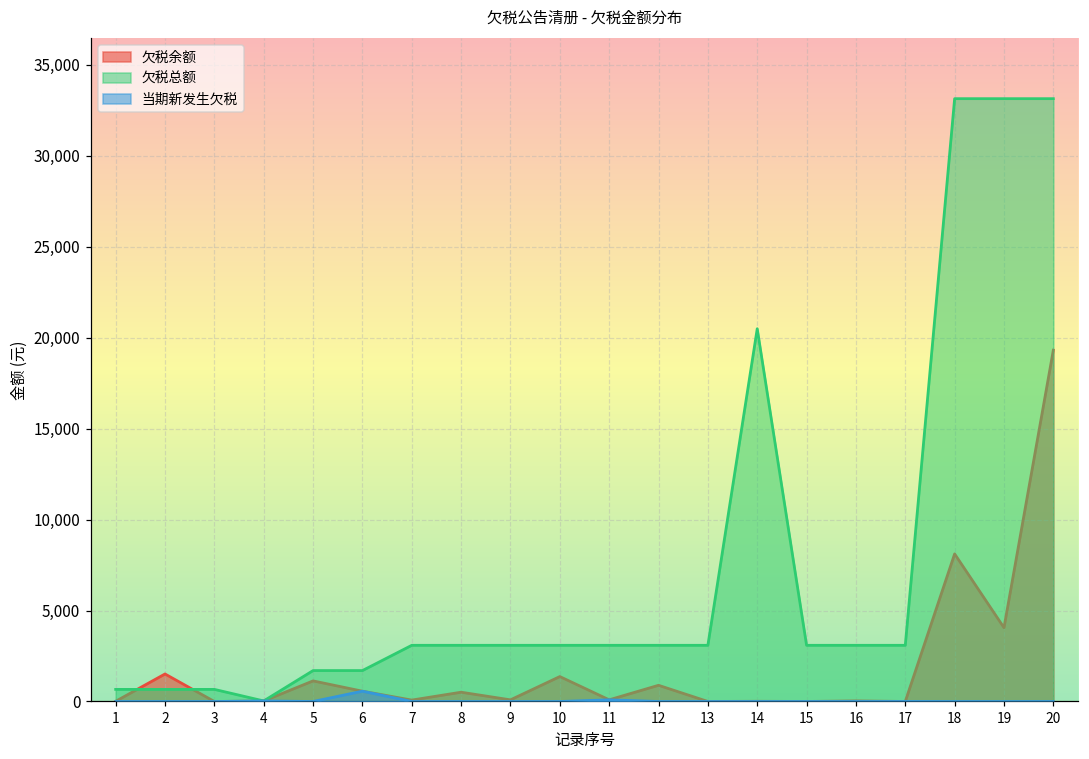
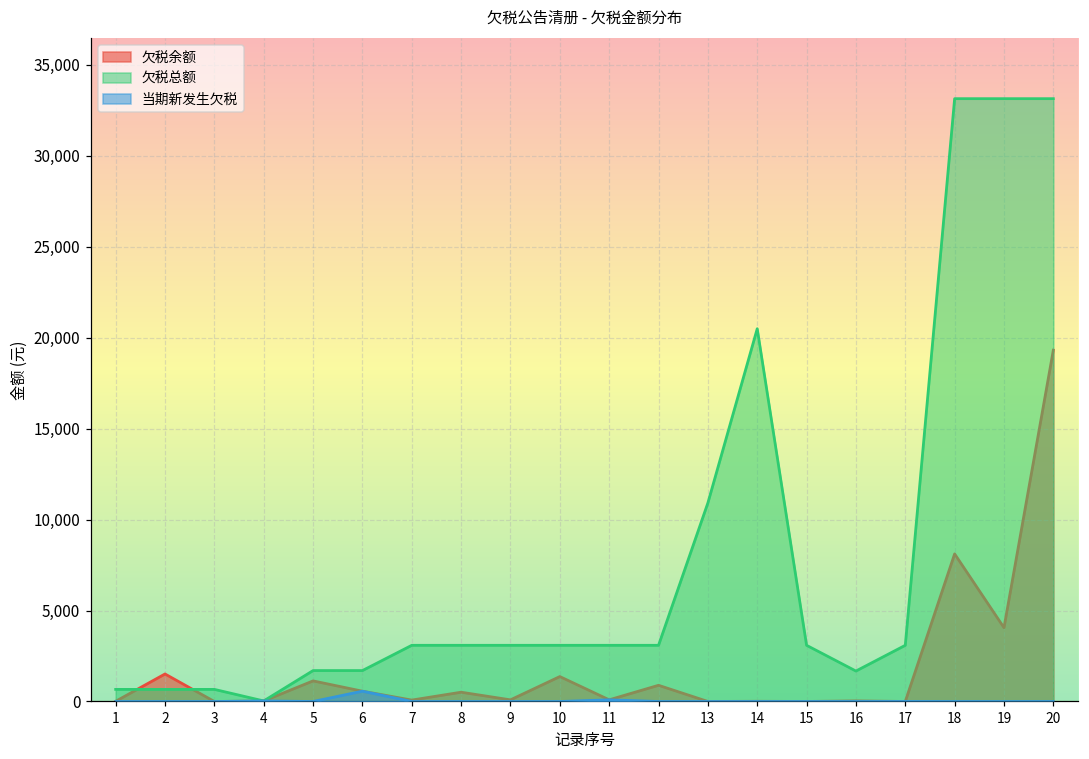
  {
    "欠税余额": {
      "2": "1,500",
      "5": "1,100",
      "8": "500",
      "10": "1,400",
      "12": "900",
      "18": "8,100",
      "19": "4,100",
      "20": "19,300"
    },
    "欠税总额": {
      "1": "700",
      "2": "700",
      "3": "700",
      "5": "1,700",
      "6": "1,700",
      "7": "3,100",
      "8": "3,100",
      "9": "3,100",
      "10": "3,100",
      "11": "3,100",
      "12": "3,100",
-     "13": "3,100",
+     "13": "10,900",
      "14": "20,500",
      "15": "3,100",
-     "16": "3,100",
+     "16": "1,700",
      "17": "3,100",
      "18": "33,100",
      "19": "33,100",
      "20": "33,100"
    },
    "当期新发生欠税": {
      "2": "0",
      "5": "0",
      "8": "0",
      "10": "0",
      "12": "0",
      "18": "0",
      "19": "0",
      "20": "0"
    }
  }
